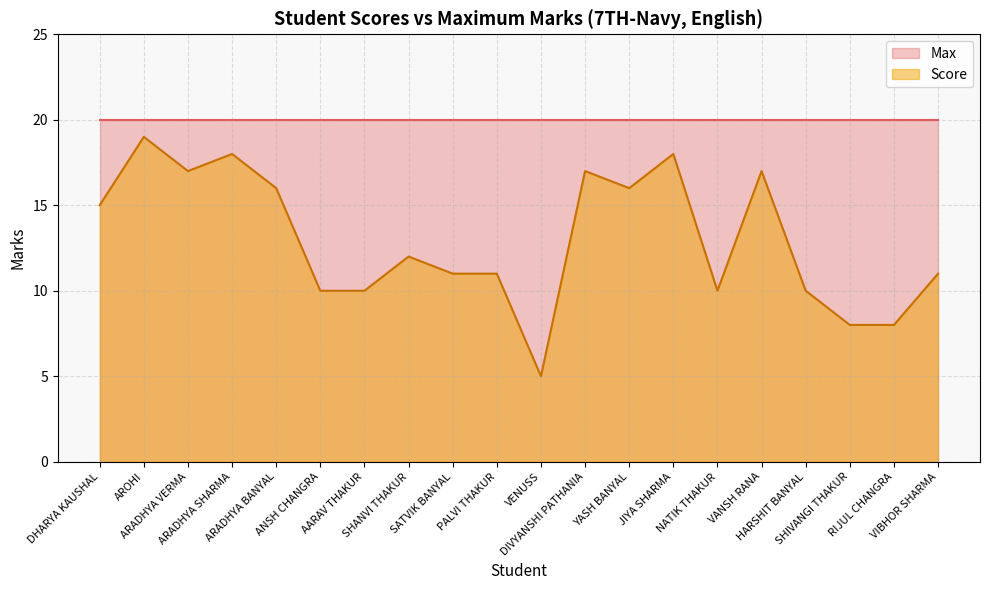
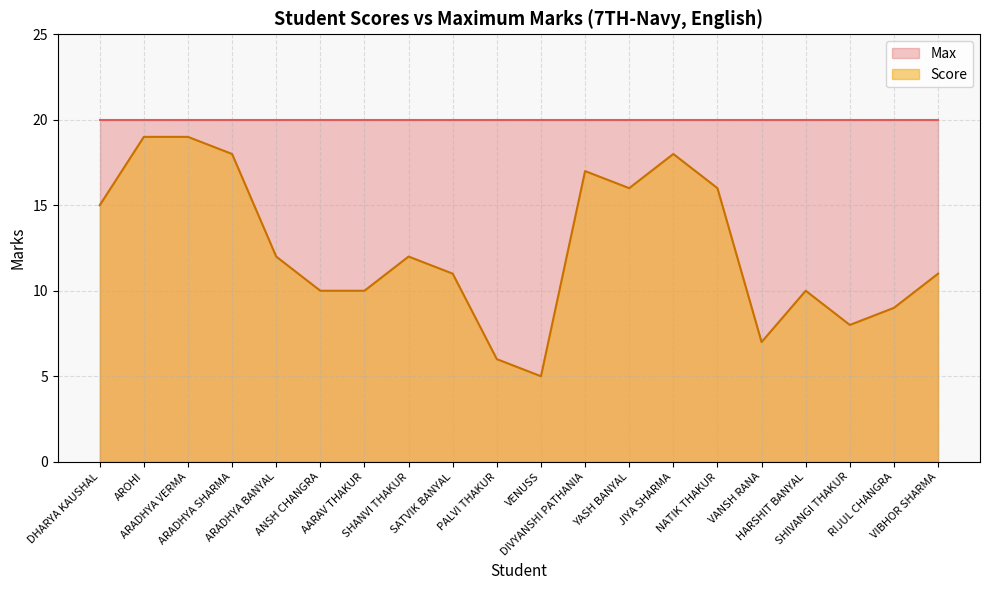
  {
    "Max": {
      "DHARYA KAUSHAL": 20,
      "AROHI": 20,
      "ARADHYA VERMA": 20,
      "ARADHYA SHARMA": 20,
      "ARADHYA BANYAL": 20,
      "ANSH CHANGRA": 20,
      "AARAV THAKUR": 20,
      "SHANVI THAKUR": 20,
      "SATVIK BANYAL": 20,
      "PALVI THAKUR": 20,
      "VENUSS": 20,
      "DIVYANSHI PATHANIA": 20,
      "YASH BANYAL": 20,
      "JIYA SHARMA": 20,
      "NATIK THAKUR": 20,
      "VANSH RANA": 20,
      "HARSHIT BANYAL": 20,
      "SHIVANGI THAKUR": 20,
      "RIJUL CHANGRA": 20,
      "VIBHOR SHARMA": 20
    },
    "Score": {
      "DHARYA KAUSHAL": 15,
      "AROHI": 19,
-     "ARADHYA VERMA": 17,
+     "ARADHYA VERMA": 19,
      "ARADHYA SHARMA": 18,
-     "ARADHYA BANYAL": 16,
+     "ARADHYA BANYAL": 12,
      "ANSH CHANGRA": 10,
      "AARAV THAKUR": 10,
      "SHANVI THAKUR": 12,
      "SATVIK BANYAL": 11,
-     "PALVI THAKUR": 11,
+     "PALVI THAKUR": 6,
      "VENUSS": 5,
      "DIVYANSHI PATHANIA": 17,
      "YASH BANYAL": 16,
      "JIYA SHARMA": 18,
-     "NATIK THAKUR": 10,
-     "VANSH RANA": 17,
+     "NATIK THAKUR": 16,
+     "VANSH RANA": 7,
      "HARSHIT BANYAL": 10,
      "SHIVANGI THAKUR": 8,
-     "RIJUL CHANGRA": 8,
+     "RIJUL CHANGRA": 9,
      "VIBHOR SHARMA": 11
    }
  }
